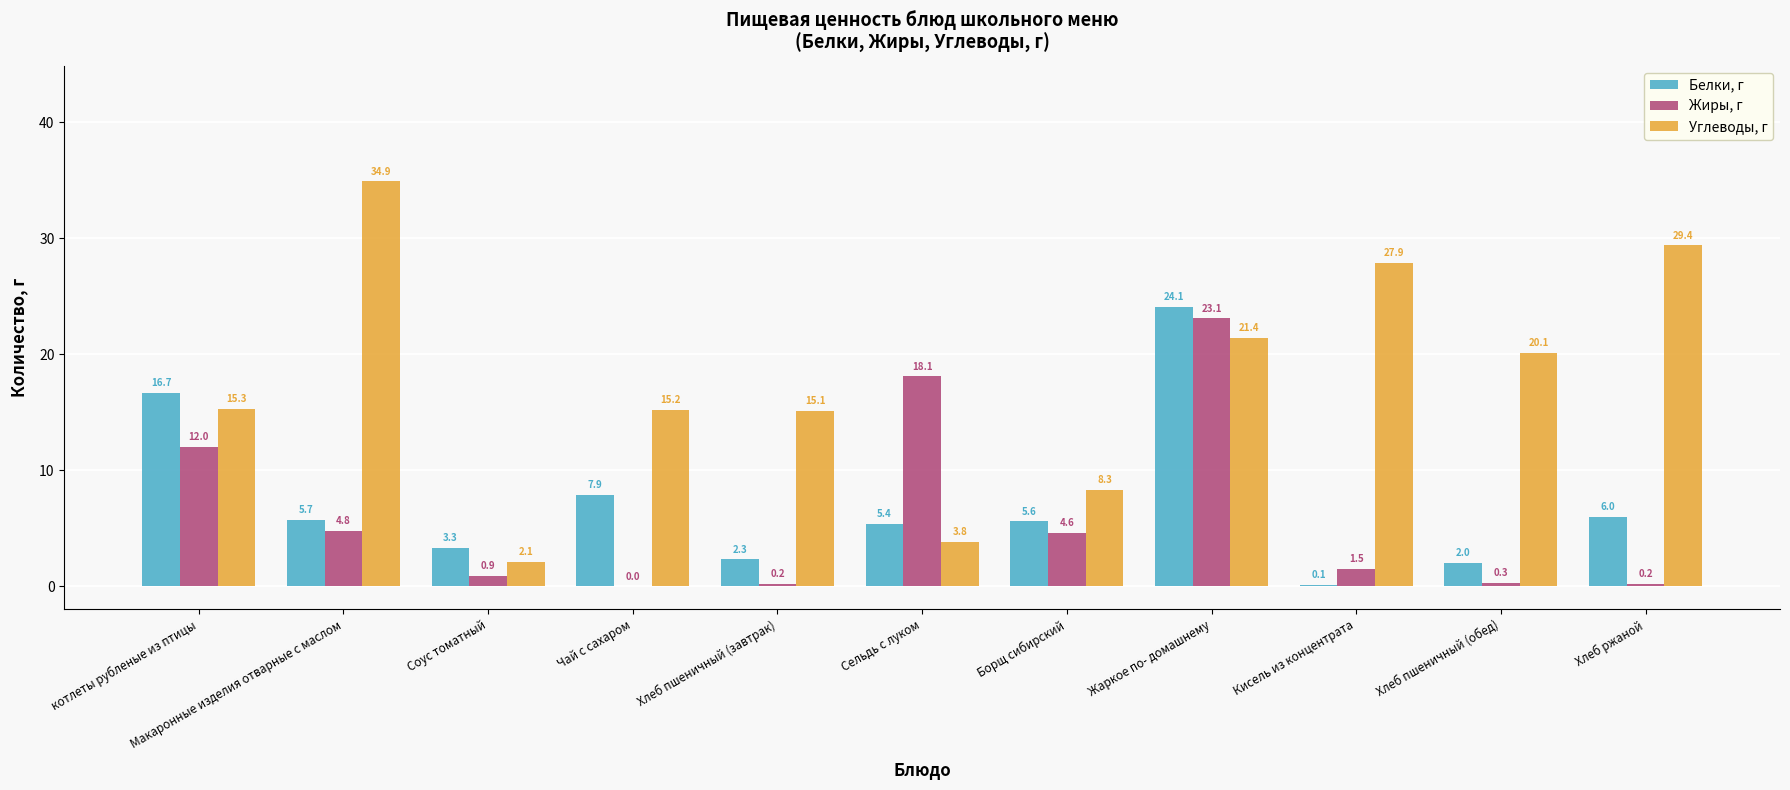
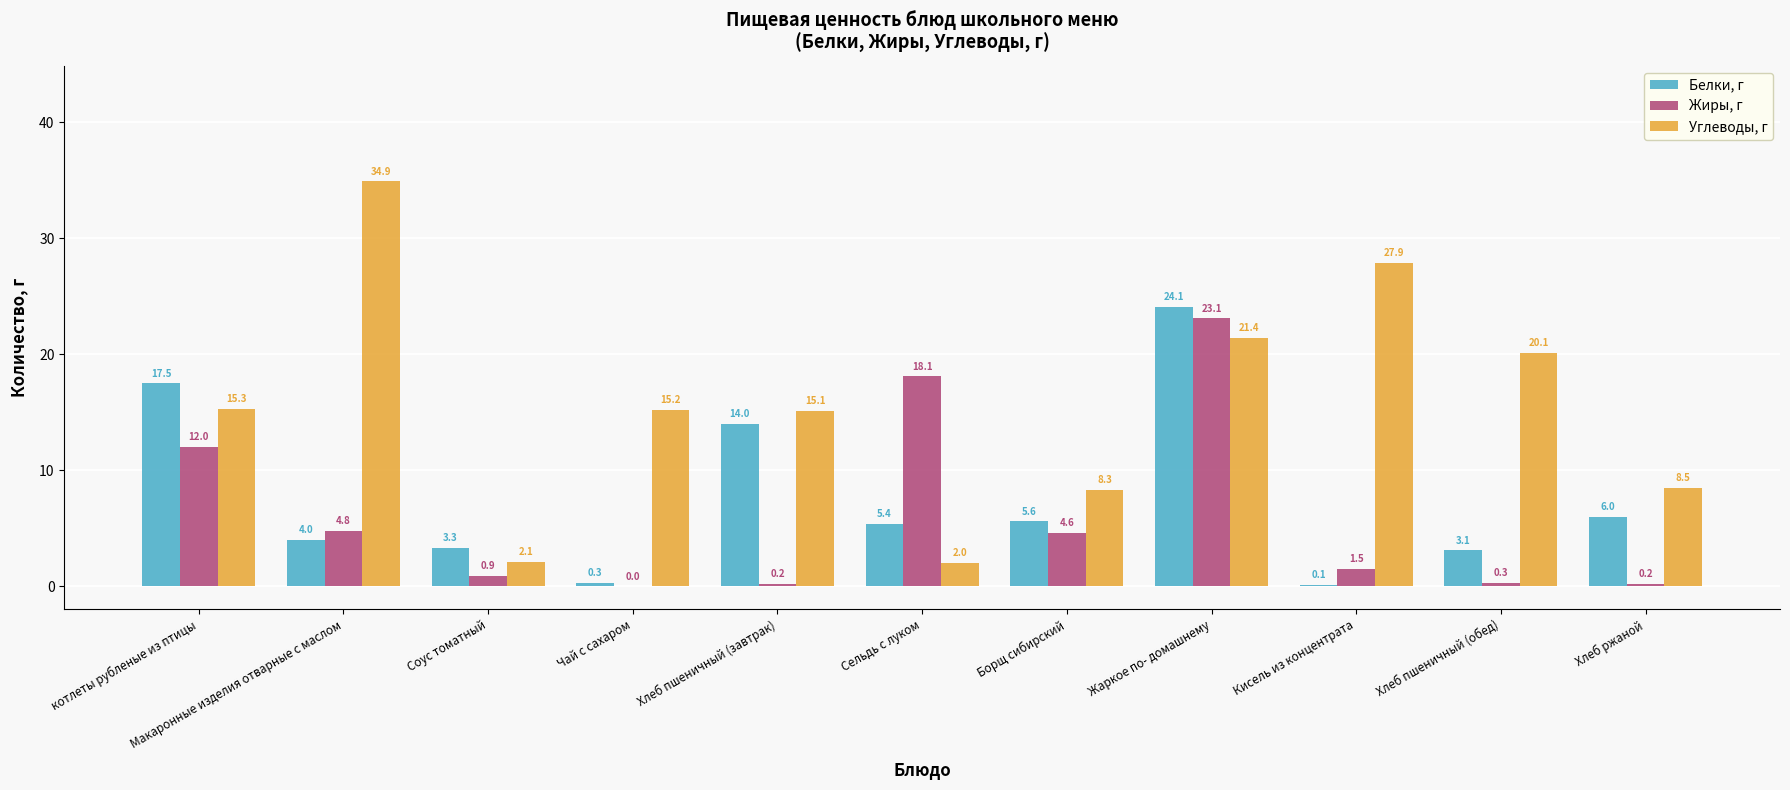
  {
    "Белки, г": {
-     "котлеты рубленые из птицы": 16.7,
-     "Макаронные изделия отварные с маслом": 5.7,
+     "котлеты рубленые из птицы": 17.5,
+     "Макаронные изделия отварные с маслом": 4.0,
      "Соус томатный": 3.3,
-     "Чай с сахаром": 7.9,
-     "Хлеб пшеничный (завтрак)": 2.3,
+     "Чай с сахаром": 0.3,
+     "Хлеб пшеничный (завтрак)": 14.0,
      "Сельдь с луком": 5.4,
      "Борщ сибирский": 5.6,
      "Жаркое по- домашнему": 24.1,
      "Кисель из концентрата": 0.1,
-     "Хлеб пшеничный (обед)": 2.0,
+     "Хлеб пшеничный (обед)": 3.1,
      "Хлеб ржаной": 6.0
    },
    "Жиры, г": {
      "котлеты рубленые из птицы": 12.0,
      "Макаронные изделия отварные с маслом": 4.8,
      "Соус томатный": 0.9,
      "Чай с сахаром": 0.0,
      "Хлеб пшеничный (завтрак)": 0.2,
      "Сельдь с луком": 18.1,
      "Борщ сибирский": 4.6,
      "Жаркое по- домашнему": 23.1,
      "Кисель из концентрата": 1.5,
      "Хлеб пшеничный (обед)": 0.3,
      "Хлеб ржаной": 0.2
    },
    "Углеводы, г": {
      "котлеты рубленые из птицы": 15.3,
      "Макаронные изделия отварные с маслом": 34.9,
      "Соус томатный": 2.1,
      "Чай с сахаром": 15.2,
      "Хлеб пшеничный (завтрак)": 15.1,
-     "Сельдь с луком": 3.8,
+     "Сельдь с луком": 2.0,
      "Борщ сибирский": 8.3,
      "Жаркое по- домашнему": 21.4,
      "Кисель из концентрата": 27.9,
      "Хлеб пшеничный (обед)": 20.1,
-     "Хлеб ржаной": 29.4
+     "Хлеб ржаной": 8.5
    }
  }
